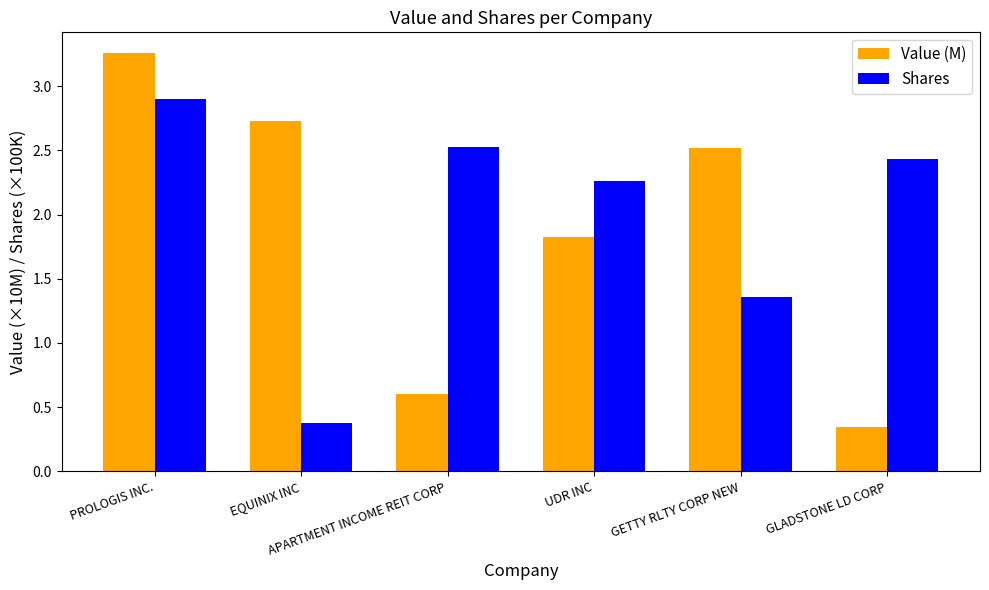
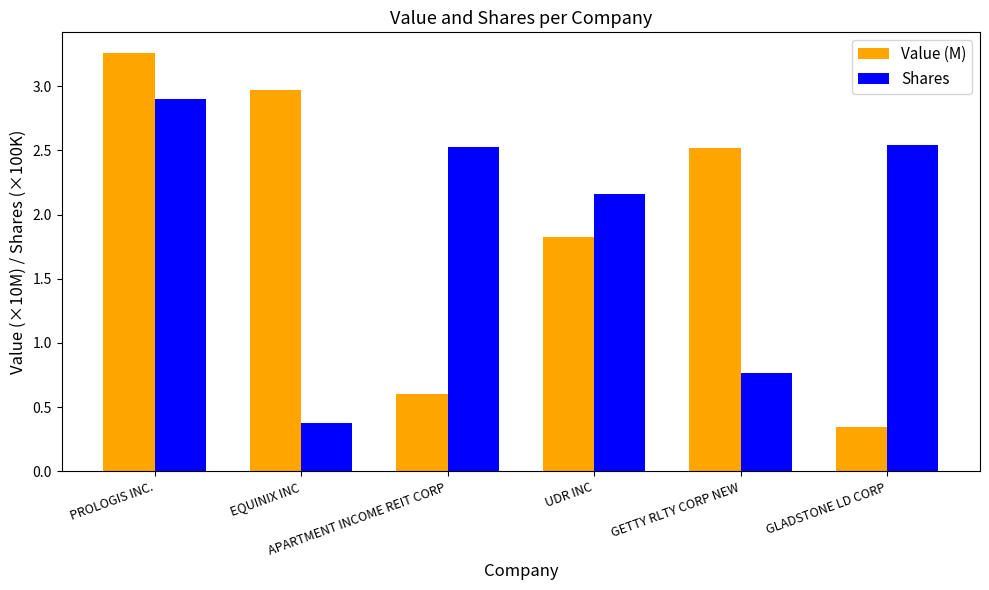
  {
    "Value (M)": {
      "PROLOGIS INC.": 3.26,
-     "EQUINIX INC": 2.73,
+     "EQUINIX INC": 2.97,
      "APARTMENT INCOME REIT CORP": 0.60,
      "UDR INC": 1.82,
      "GETTY RLTY CORP NEW": 2.52,
      "GLADSTONE LD CORP": 0.35
    },
    "Shares": {
      "PROLOGIS INC.": 2.90,
      "EQUINIX INC": 0.38,
      "APARTMENT INCOME REIT CORP": 2.52,
-     "UDR INC": 2.26,
-     "GETTY RLTY CORP NEW": 1.36,
-     "GLADSTONE LD CORP": 2.43
+     "UDR INC": 2.16,
+     "GETTY RLTY CORP NEW": 0.76,
+     "GLADSTONE LD CORP": 2.54
    }
  }
